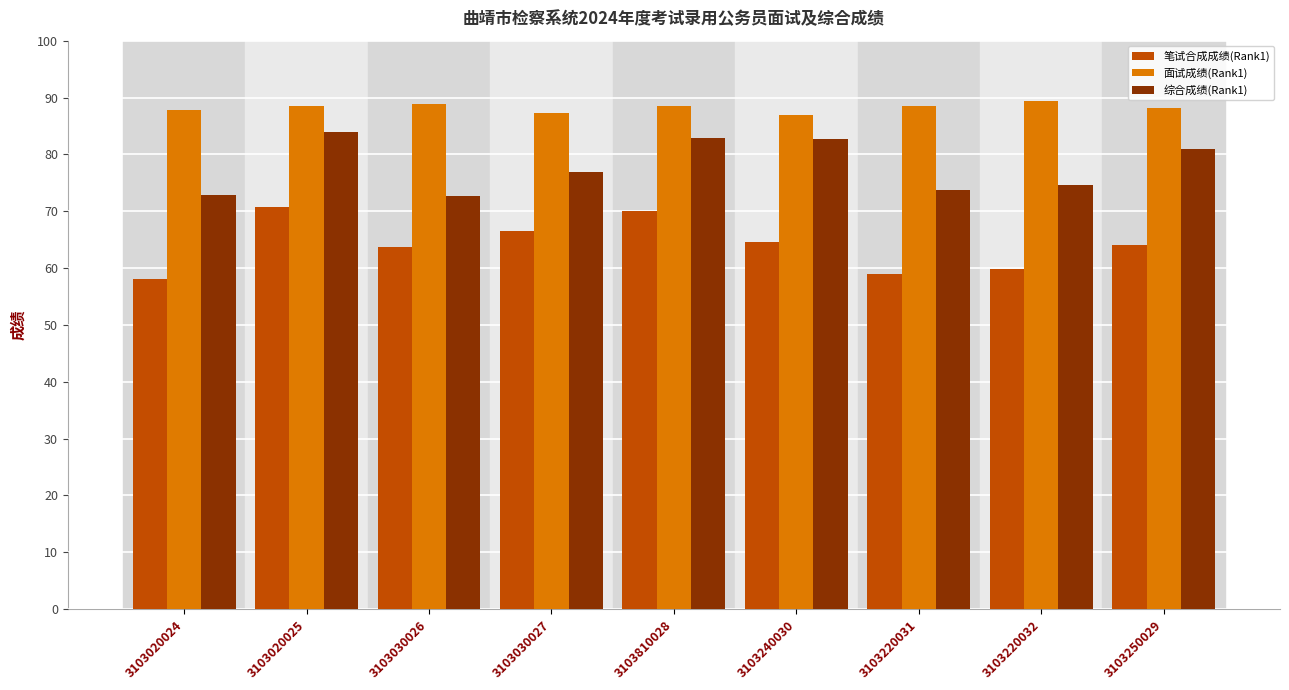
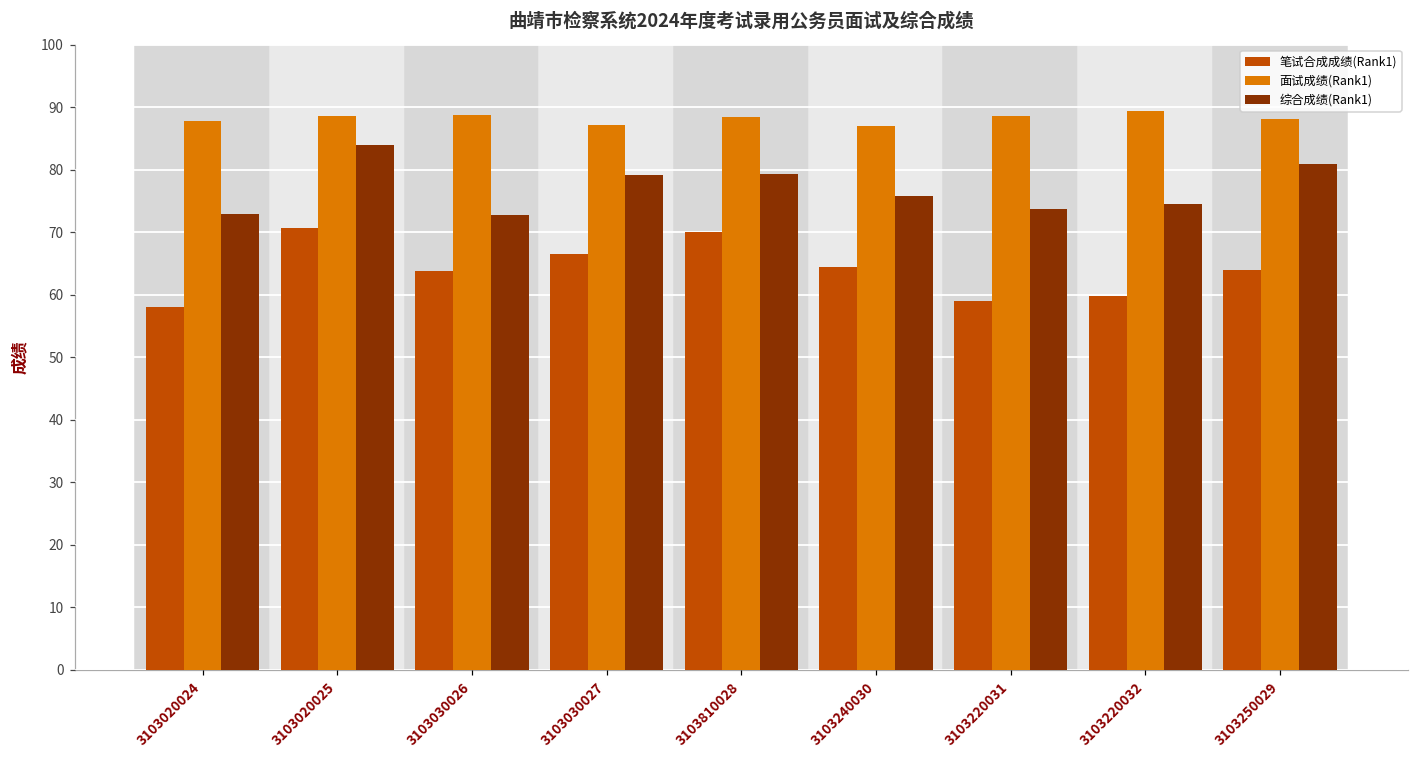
  {
    "综合成绩(Rank1)": {
      "3103020024": 73,
      "3103020025": 84,
      "3103030026": 73,
-     "3103030027": 77,
-     "3103810028": 83,
-     "3103240030": 83,
+     "3103030027": 79,
+     "3103810028": 79,
+     "3103240030": 76,
      "3103220031": 74,
      "3103220032": 75,
      "3103250029": 81
    }
  }
